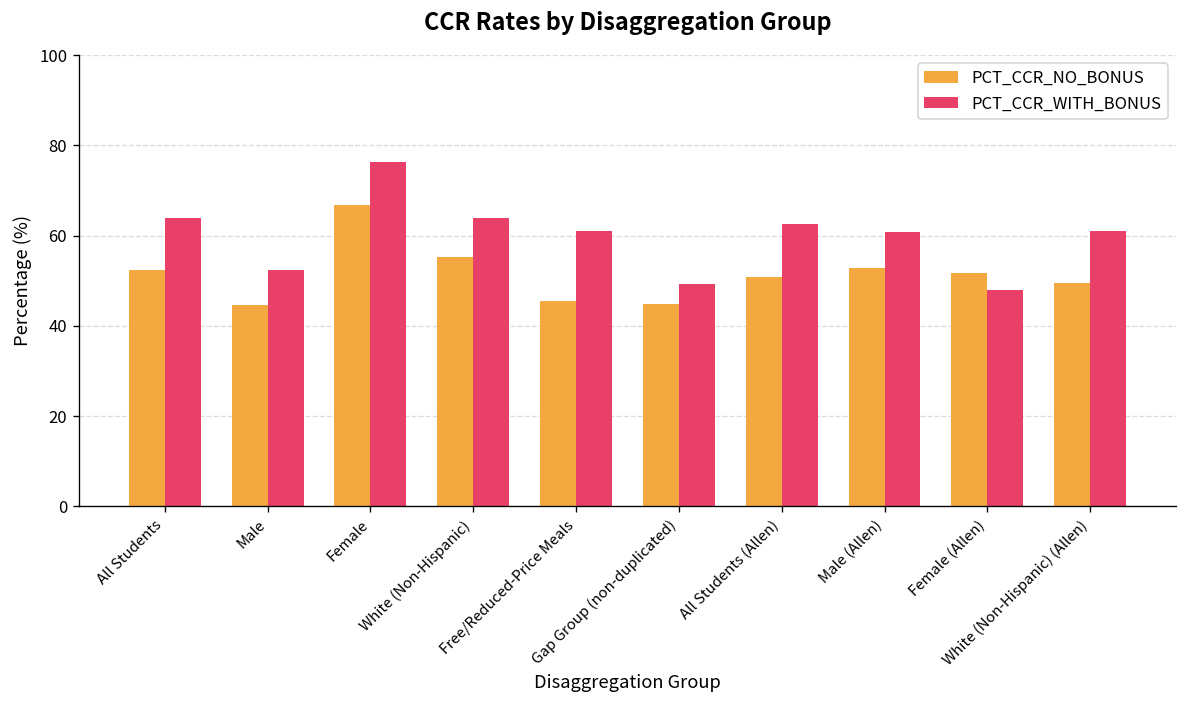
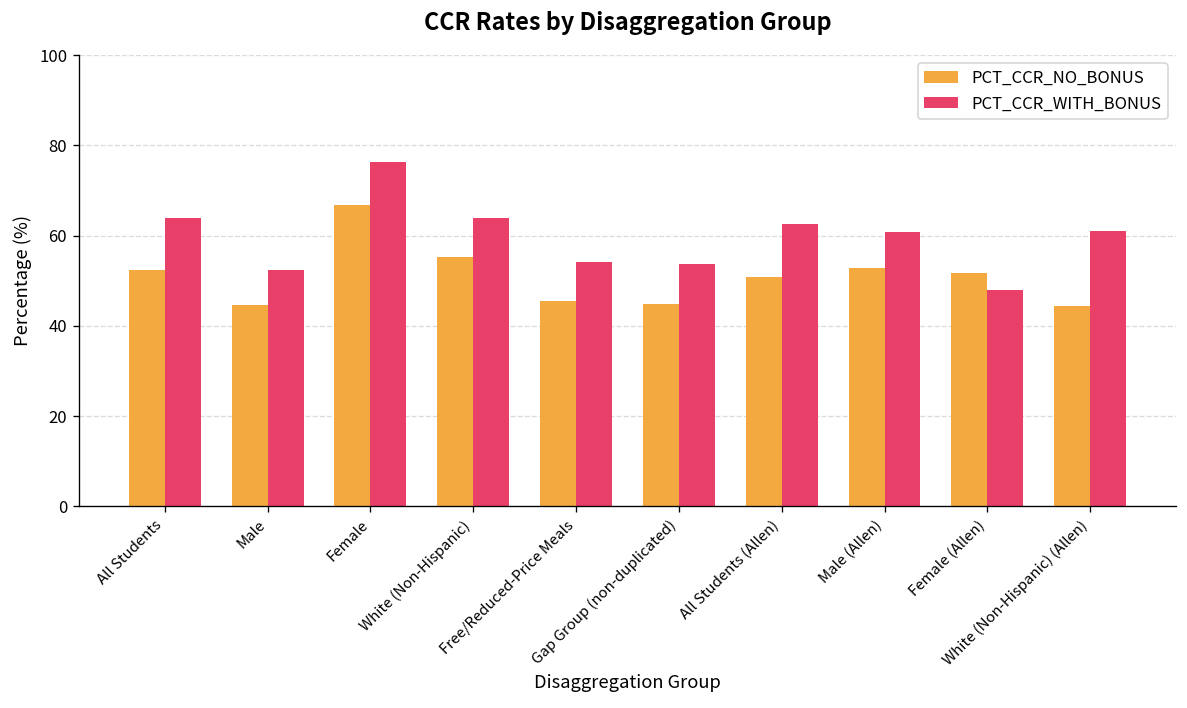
  {
    "PCT_CCR_NO_BONUS": {
      "All Students": 52,
      "Male": 45,
      "Female": 67,
      "White (Non-Hispanic)": 55,
      "Free/Reduced-Price Meals": 45,
      "Gap Group (non-duplicated)": 45,
      "All Students (Allen)": 51,
      "Male (Allen)": 53,
      "Female (Allen)": 52,
-     "White (Non-Hispanic) (Allen)": 49
+     "White (Non-Hispanic) (Allen)": 45
    },
    "PCT_CCR_WITH_BONUS": {
      "All Students": 64,
      "Male": 52,
      "Female": 76,
      "White (Non-Hispanic)": 64,
-     "Free/Reduced-Price Meals": 61,
-     "Gap Group (non-duplicated)": 49,
+     "Free/Reduced-Price Meals": 54,
+     "Gap Group (non-duplicated)": 54,
      "All Students (Allen)": 63,
      "Male (Allen)": 61,
      "Female (Allen)": 48,
      "White (Non-Hispanic) (Allen)": 61
    }
  }
